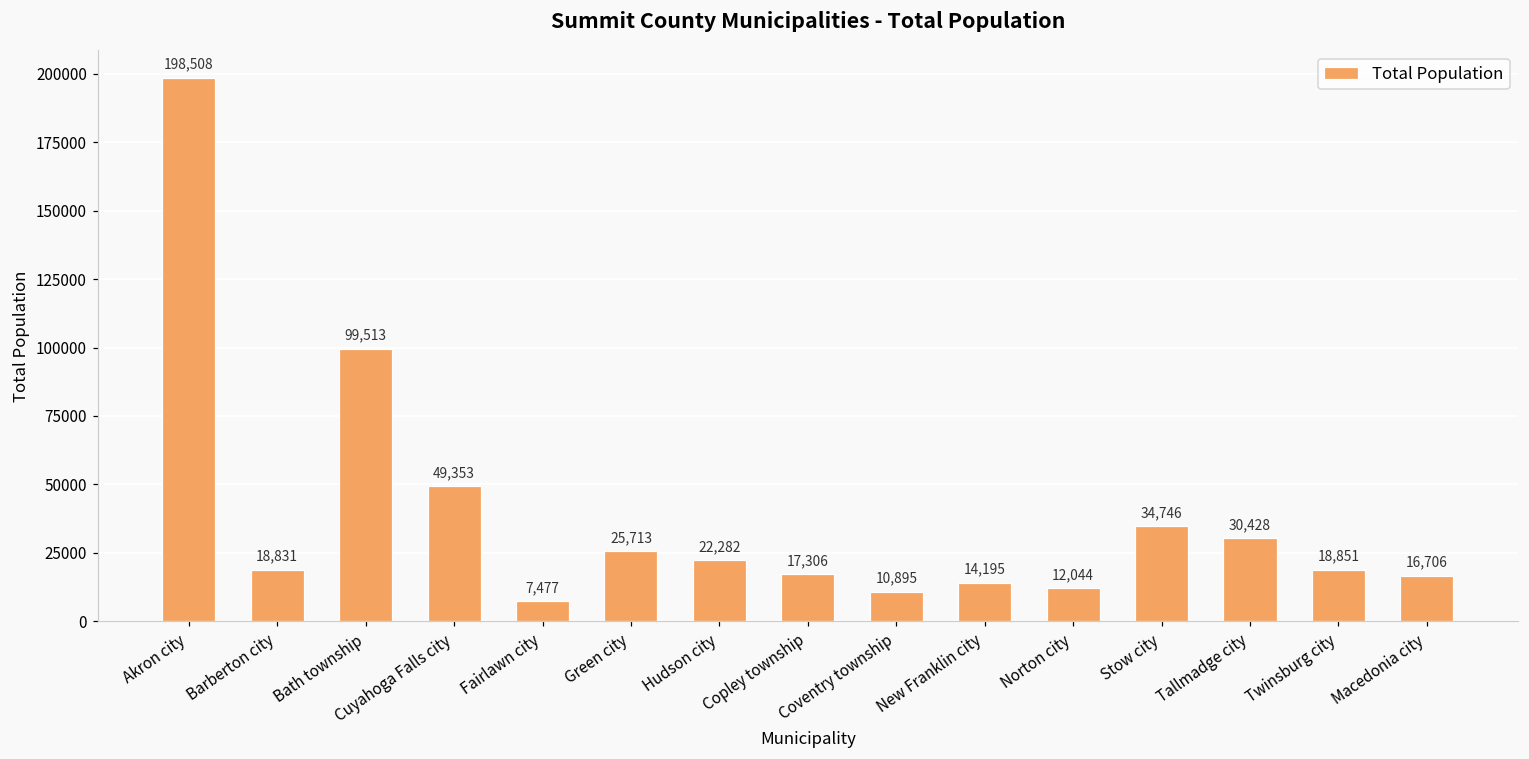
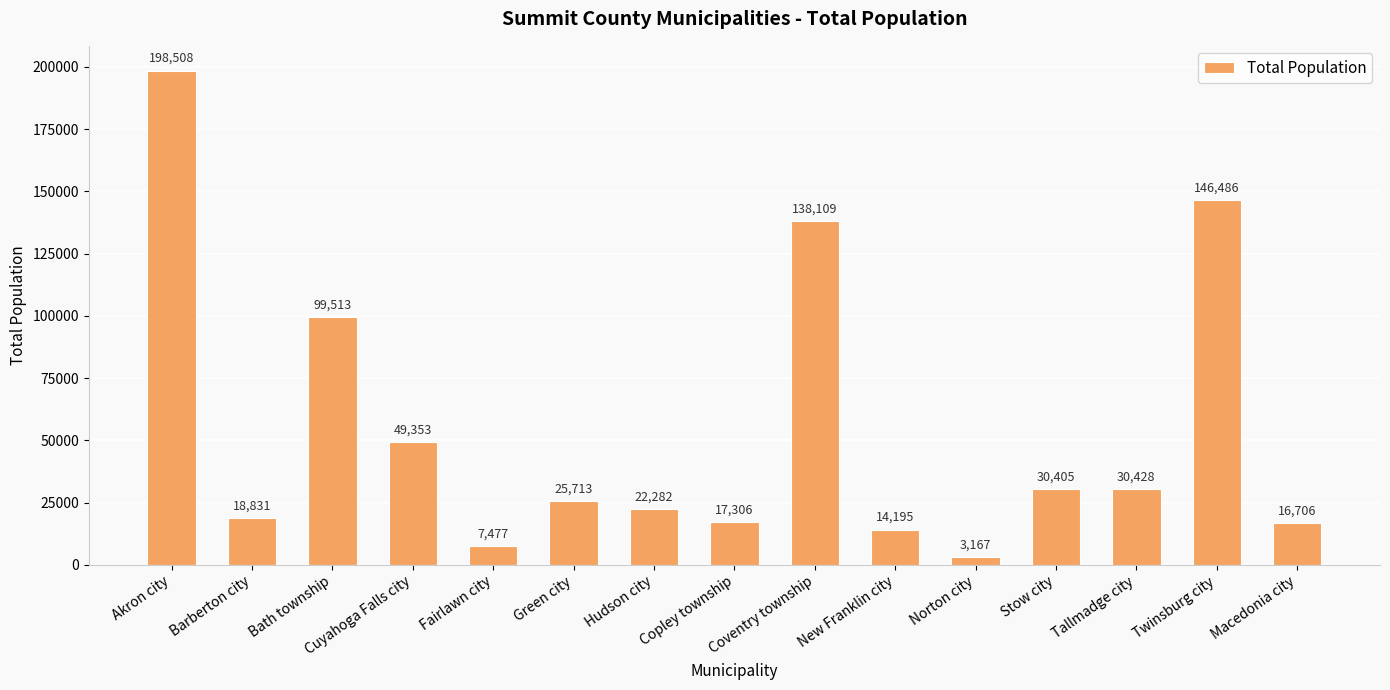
  {
    "Akron city": "198,508",
    "Barberton city": "18,831",
    "Bath township": "99,513",
    "Cuyahoga Falls city": "49,353",
    "Fairlawn city": "7,477",
    "Green city": "25,713",
    "Hudson city": "22,282",
    "Copley township": "17,306",
-   "Coventry township": "10,895",
+   "Coventry township": "138,109",
    "New Franklin city": "14,195",
-   "Norton city": "12,044",
-   "Stow city": "34,746",
+   "Norton city": "3,167",
+   "Stow city": "30,405",
    "Tallmadge city": "30,428",
-   "Twinsburg city": "18,851",
+   "Twinsburg city": "146,486",
    "Macedonia city": "16,706"
  }
